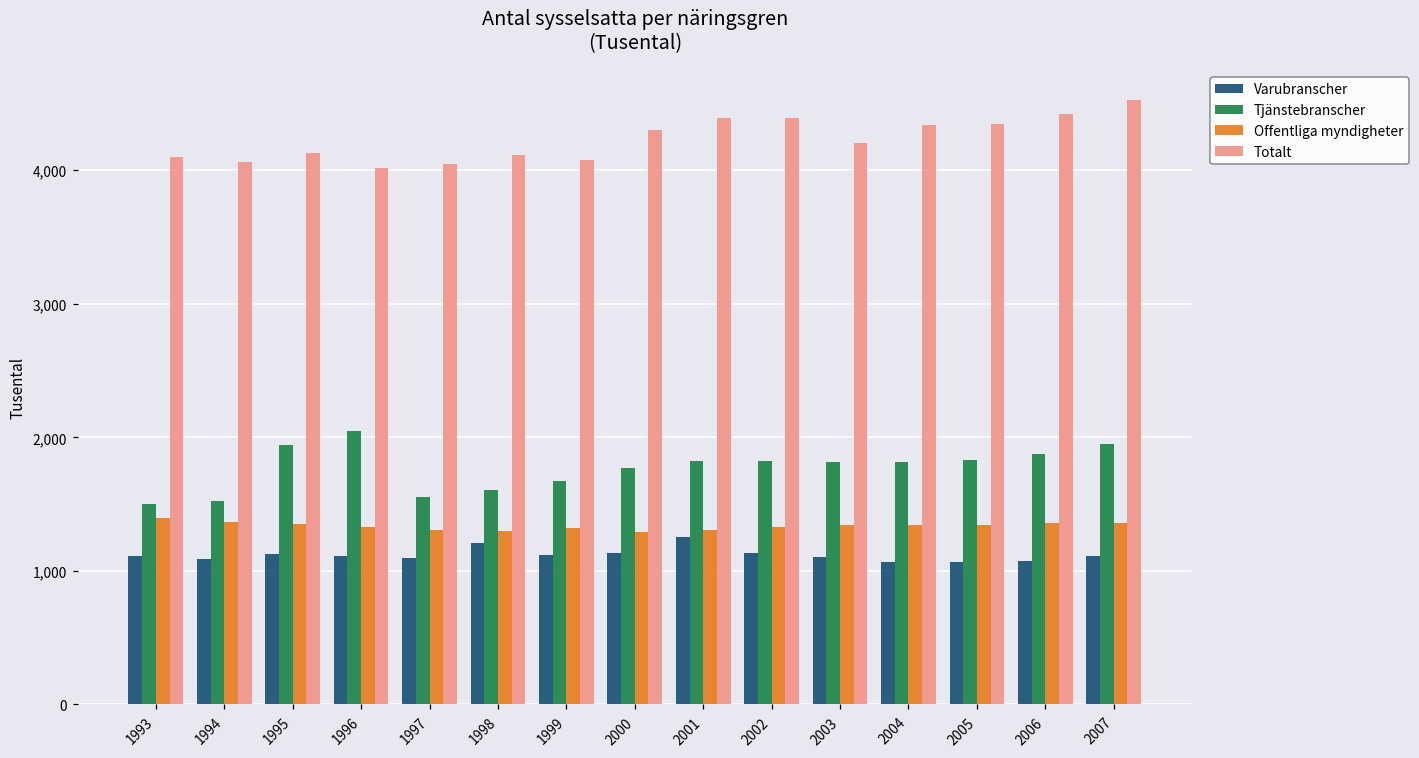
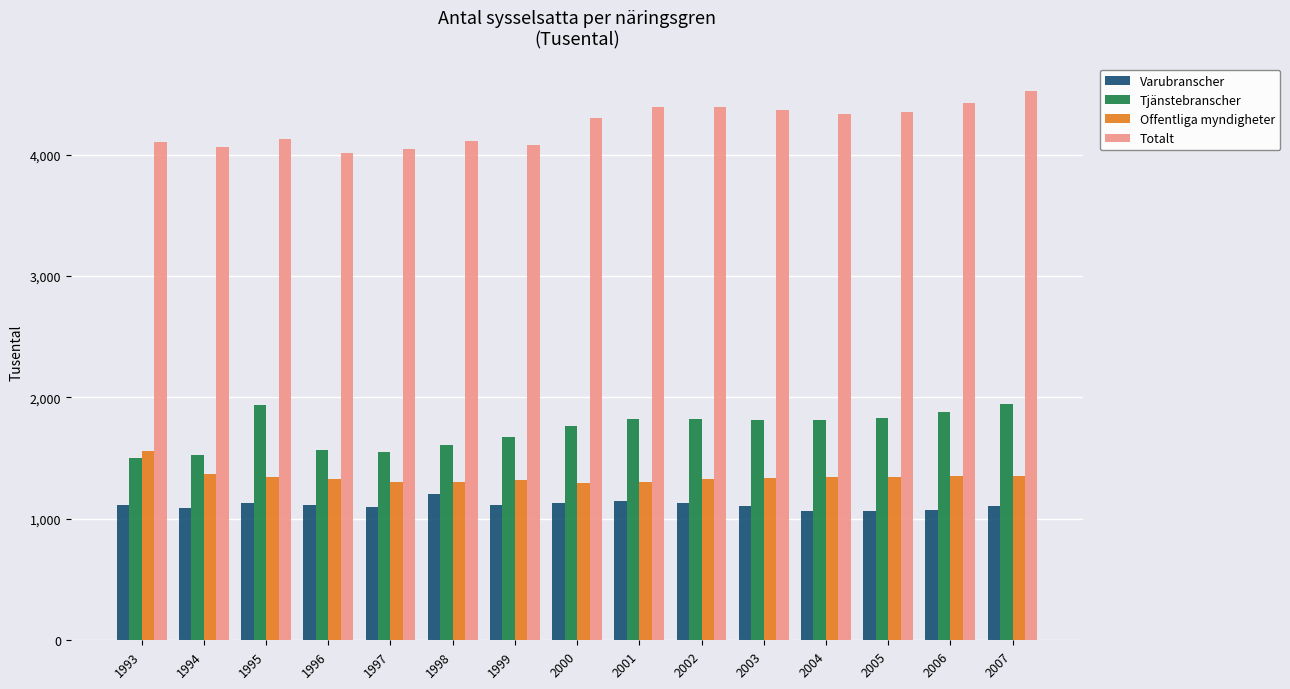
  {
    "Varubranscher": {
      "1993": "1,110",
      "1994": "1,090",
      "1995": "1,130",
      "1996": "1,110",
      "1997": "1,100",
      "1998": "1,210",
      "1999": "1,120",
      "2000": "1,130",
-     "2001": "1,250",
+     "2001": "1,150",
      "2002": "1,130",
      "2003": "1,100",
      "2004": "1,070",
      "2005": "1,060",
      "2006": "1,070",
      "2007": "1,110"
    },
    "Tjänstebranscher": {
      "1993": "1,500",
      "1994": "1,520",
      "1995": "1,940",
-     "1996": "2,040",
+     "1996": "1,570",
      "1997": "1,550",
      "1998": "1,610",
      "1999": "1,670",
      "2000": "1,770",
      "2001": "1,830",
      "2002": "1,820",
      "2003": "1,820",
      "2004": "1,810",
      "2005": "1,830",
      "2006": "1,880",
      "2007": "1,950"
    },
    "Offentliga myndigheter": {
-     "1993": "1,400",
+     "1993": "1,560",
      "1994": "1,370",
      "1995": "1,350",
      "1996": "1,330",
      "1997": "1,300",
      "1998": "1,300",
      "1999": "1,320",
      "2000": "1,290",
      "2001": "1,310",
      "2002": "1,330",
      "2003": "1,340",
      "2004": "1,350",
      "2005": "1,340",
      "2006": "1,360",
      "2007": "1,360"
    },
    "Totalt": {
      "1993": "4,100",
      "1994": "4,060",
      "1995": "4,130",
      "1996": "4,010",
      "1997": "4,040",
      "1998": "4,110",
      "1999": "4,080",
      "2000": "4,300",
      "2001": "4,390",
      "2002": "4,390",
-     "2003": "4,210",
+     "2003": "4,370",
      "2004": "4,340",
      "2005": "4,350",
      "2006": "4,420",
      "2007": "4,520"
    }
  }
